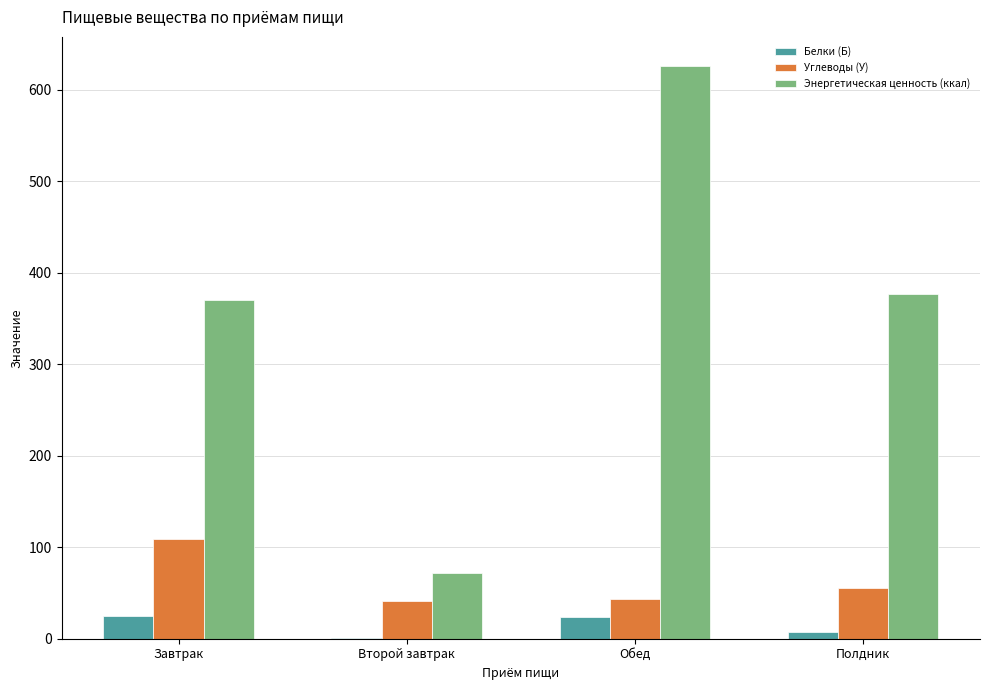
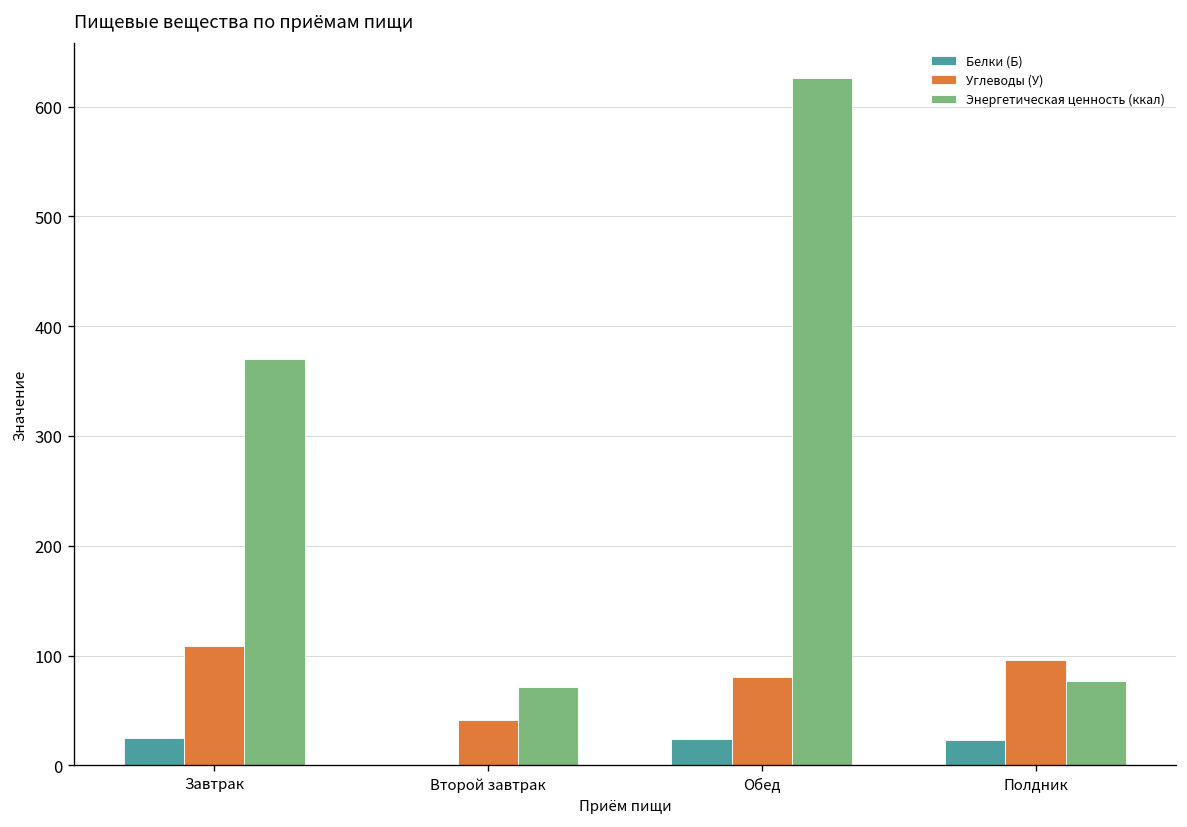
  {
    "Белки (Б)": {
      "Завтрак": 20,
      "Обед": 20,
-     "Полдник": 10
+     "Полдник": 20
    },
    "Углеводы (У)": {
      "Завтрак": 110,
      "Второй завтрак": 40,
-     "Обед": 40,
-     "Полдник": 60
+     "Обед": 80,
+     "Полдник": 100
    },
    "Энергетическая ценность (ккал)": {
      "Завтрак": 370,
      "Второй завтрак": 70,
      "Обед": 630,
-     "Полдник": 380
+     "Полдник": 80
    }
  }
